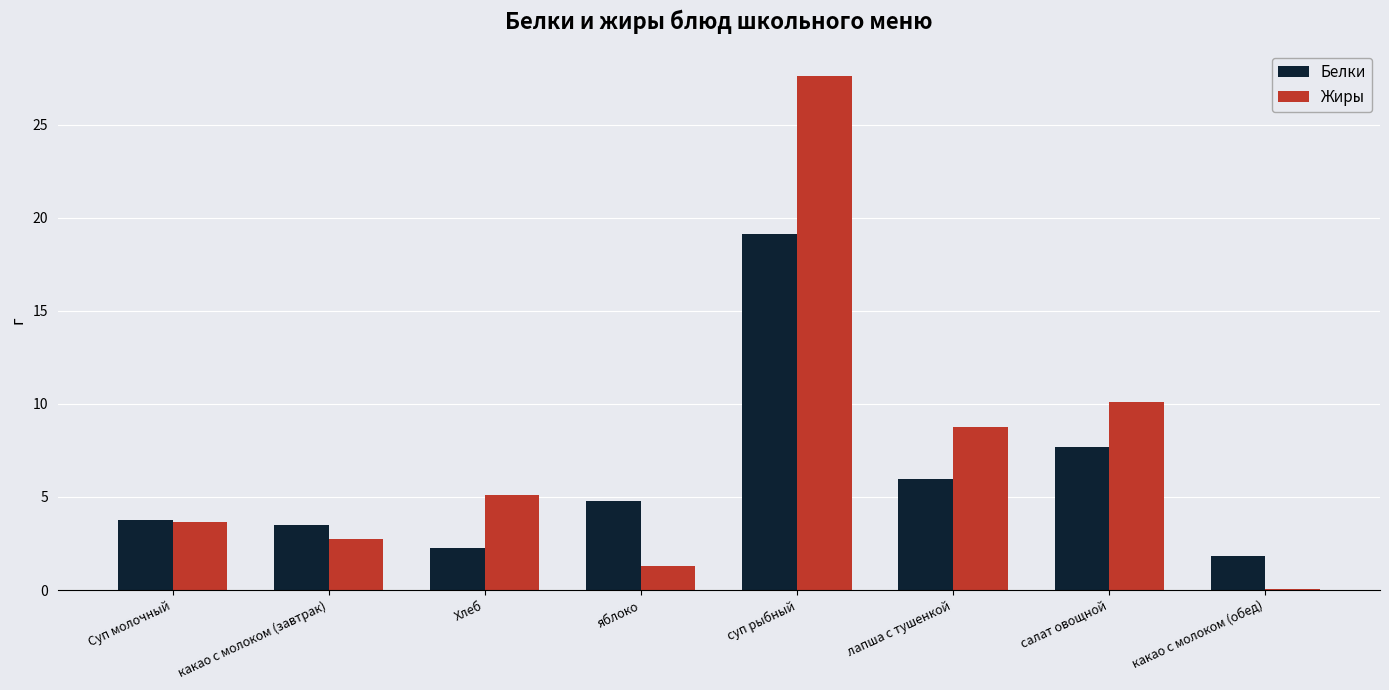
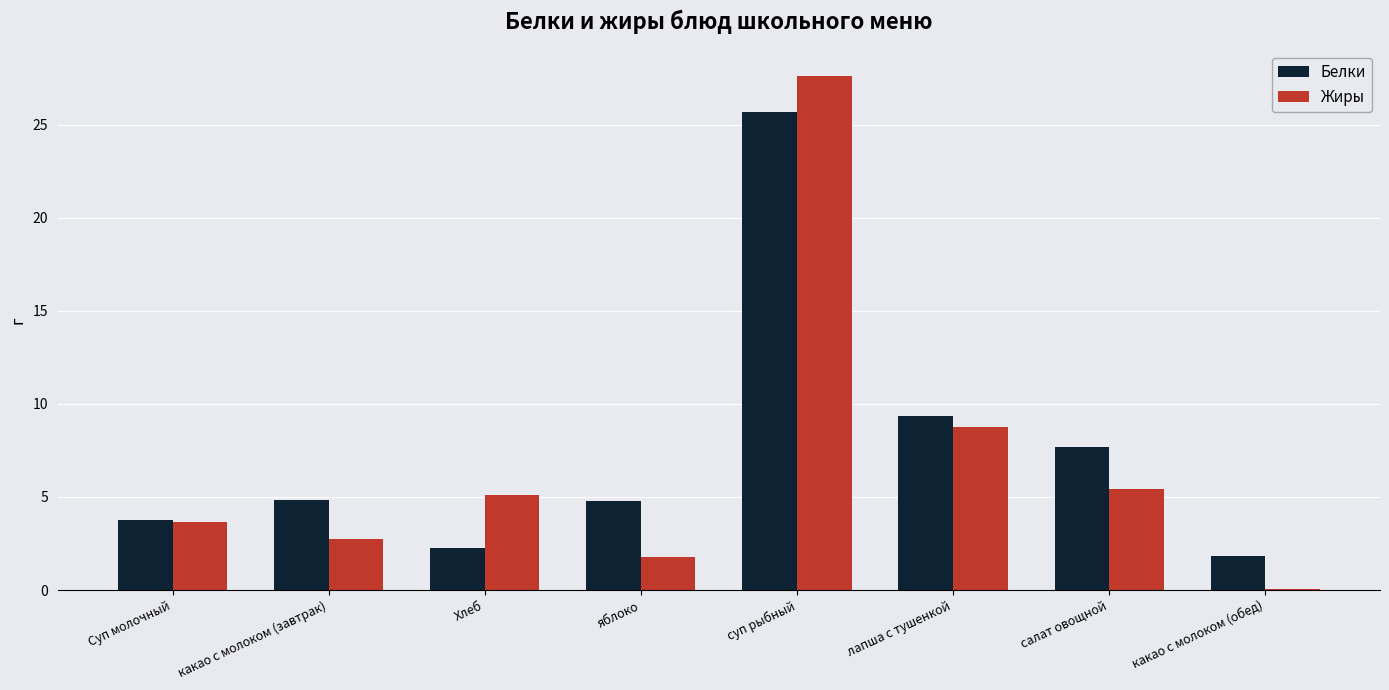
  {
    "Белки": {
      "Суп молочный": 3.8,
-     "какао с молоком (завтрак)": 3.5,
+     "какао с молоком (завтрак)": 4.8,
      "Хлеб": 2.3,
      "яблоко": 4.8,
-     "суп рыбный": 19.1,
-     "лапша с тушенкой": 6.0,
+     "суп рыбный": 25.7,
+     "лапша с тушенкой": 9.3,
      "салат овощной": 7.7,
      "какао с молоком (обед)": 1.8
    },
    "Жиры": {
      "Суп молочный": 3.7,
      "какао с молоком (завтрак)": 2.7,
      "Хлеб": 5.1,
-     "яблоко": 1.3,
+     "яблоко": 1.8,
      "суп рыбный": 27.6,
      "лапша с тушенкой": 8.8,
-     "салат овощной": 10.1
+     "салат овощной": 5.4
    }
  }
